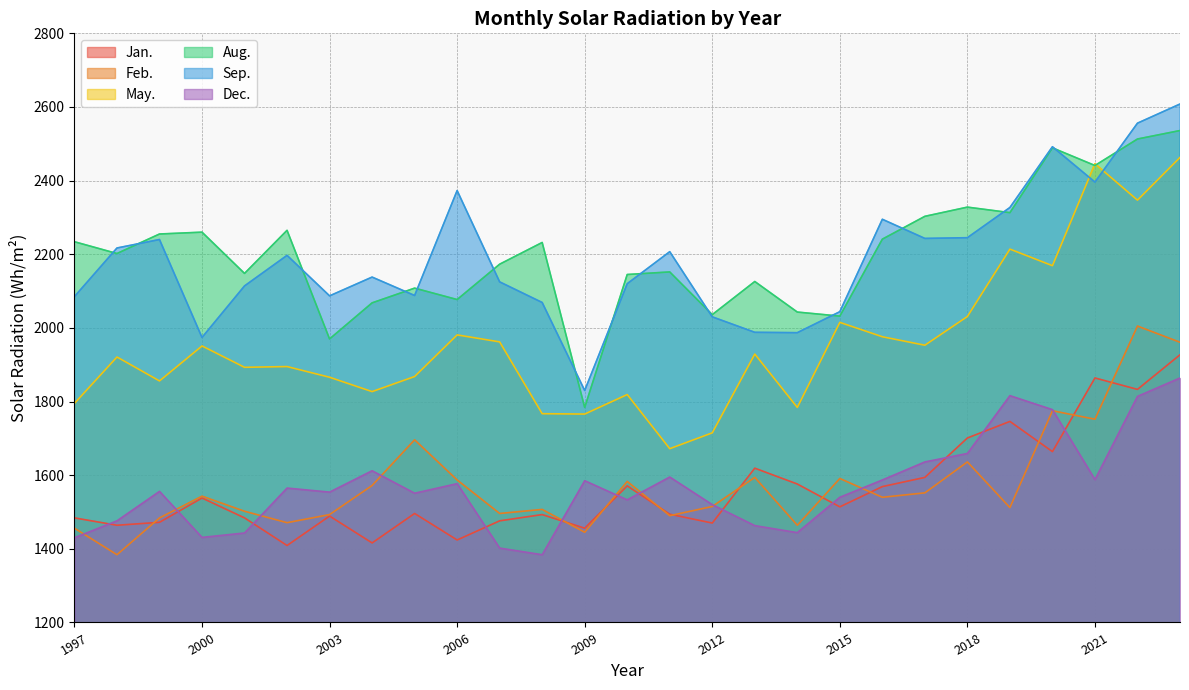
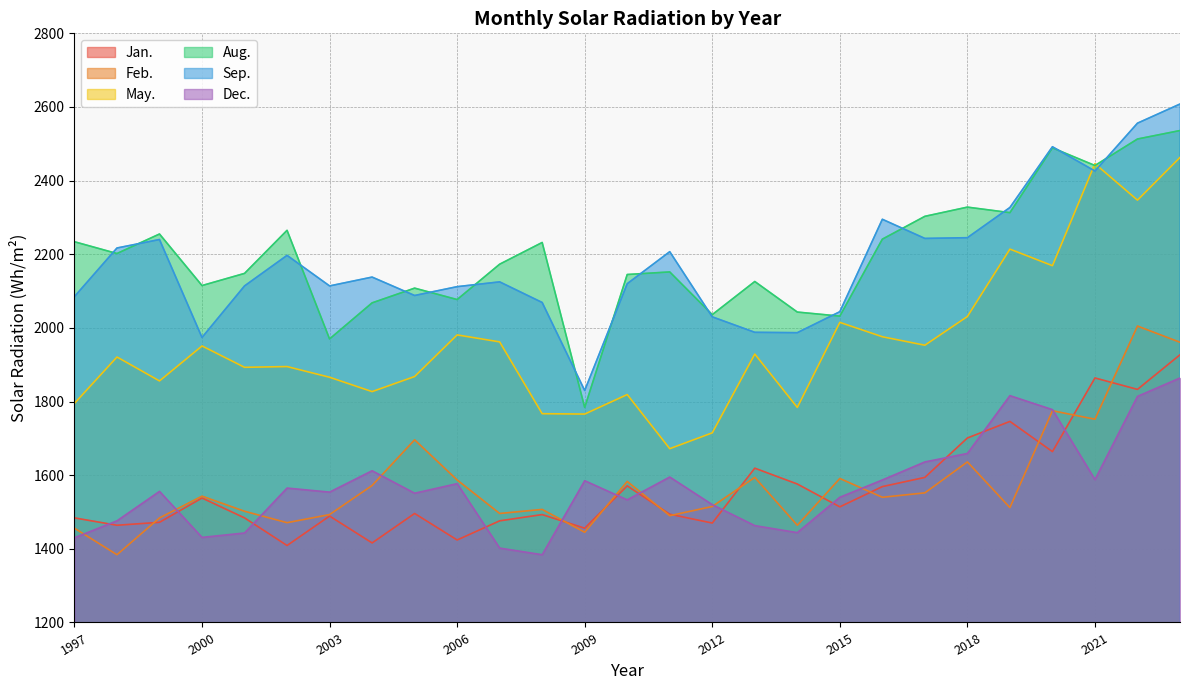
  {
    "Aug.": {
      "1997": 2230,
-     "2000": 2260,
+     "2000": 2120,
      "2003": 1970,
      "2006": 2080,
      "2009": 1780,
      "2015": 2030,
      "2018": 2330
    },
    "Sep.": {
      "1997": 2090,
      "2000": 1970,
-     "2003": 2090,
-     "2006": 2370,
+     "2003": 2110,
+     "2006": 2110,
      "2009": 1830,
      "2015": 2040,
      "2018": 2250,
-     "2021": 2400
+     "2021": 2430
    },
    "Dec.": {
      "1997": 1430,
      "2000": 1430,
      "2003": 1550,
      "2006": 1580,
      "2009": 1590,
      "2015": 1540,
      "2018": 1660,
      "2021": 1590
    }
  }
